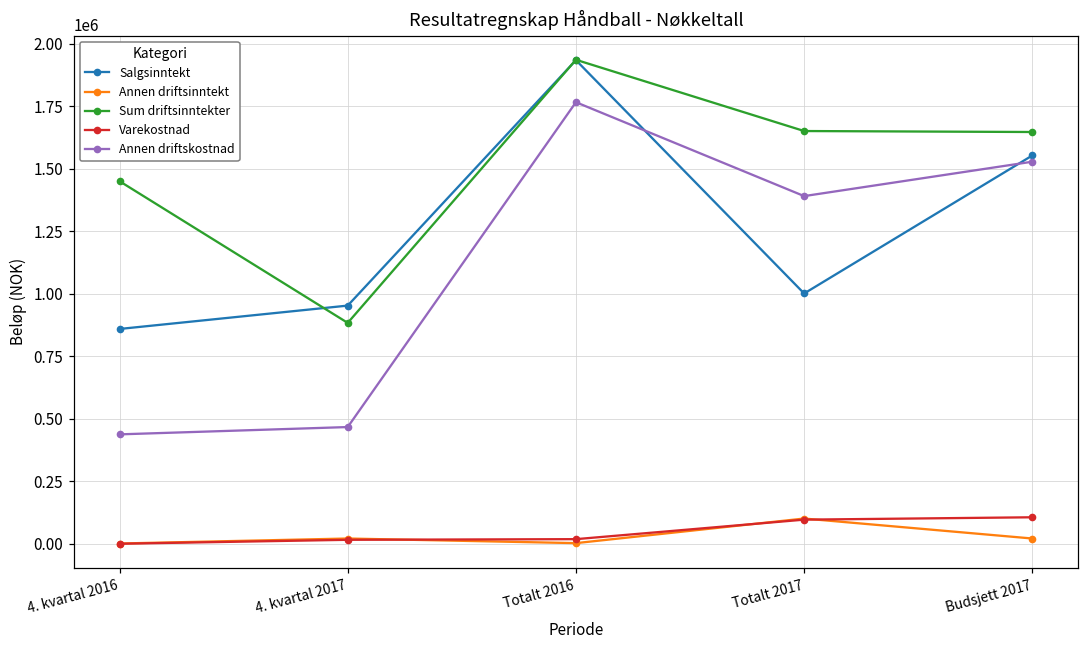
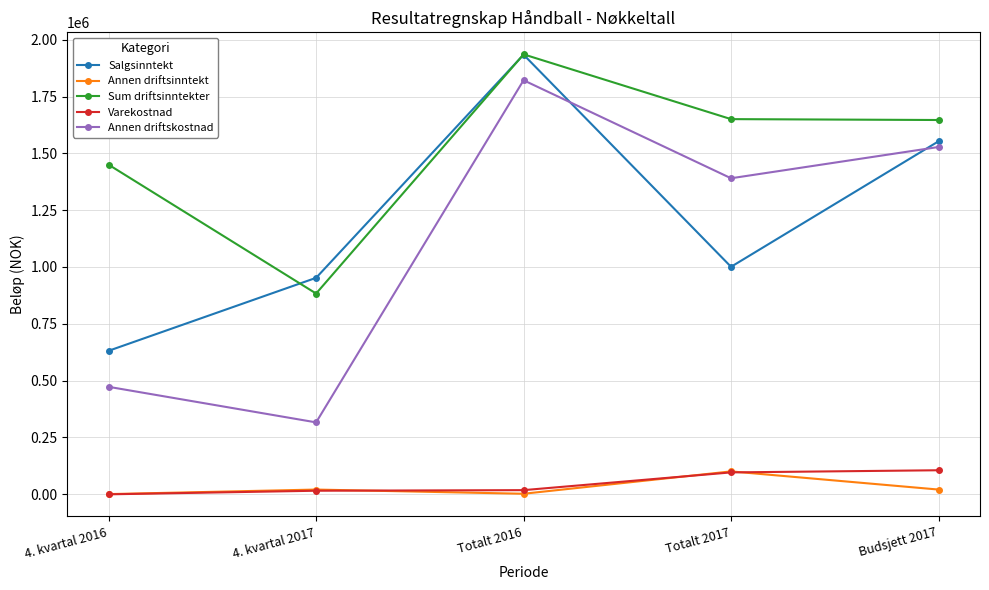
  {
    "Salgsinntekt": {
-     "4. kvartal 2016": 860000,
+     "4. kvartal 2016": 630000,
      "4. kvartal 2017": 950000,
      "Totalt 2017": 1000000,
      "Budsjett 2017": 1550000
    },
    "Annen driftsinntekt": {
      "Totalt 2016": 0,
      "Budsjett 2017": 20000
    },
    "Sum driftsinntekter": {
      "4. kvartal 2016": 1450000,
      "4. kvartal 2017": 880000,
      "Totalt 2017": 1650000,
      "Budsjett 2017": 1650000
    },
    "Varekostnad": {
      "Totalt 2016": 20000,
      "Budsjett 2017": 100000
    },
    "Annen driftskostnad": {
-     "4. kvartal 2016": 440000,
-     "4. kvartal 2017": 470000,
-     "Totalt 2016": 1770000,
+     "4. kvartal 2016": 470000,
+     "4. kvartal 2017": 320000,
+     "Totalt 2016": 1820000,
      "Totalt 2017": 1390000,
      "Budsjett 2017": 1530000
    }
  }
